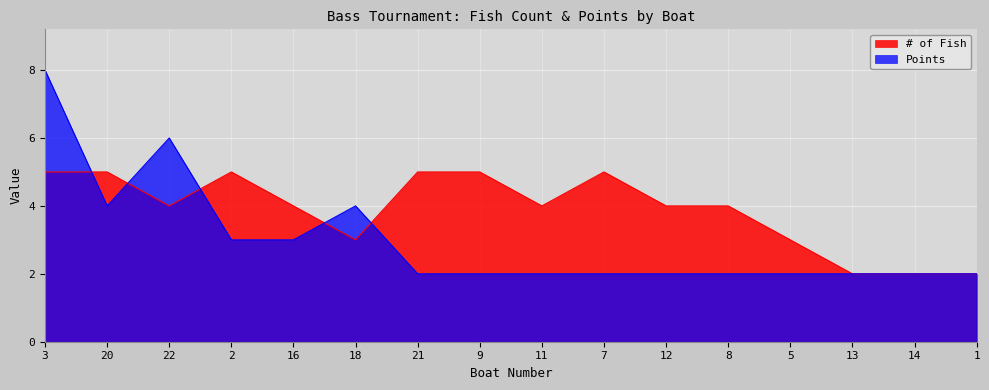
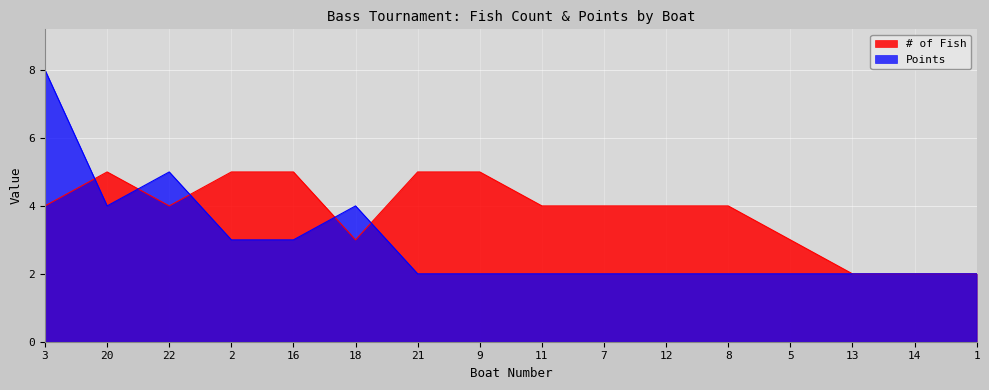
  {
    "# of Fish": {
-     "3": 5,
+     "3": 4,
      "20": 5,
      "22": 4,
      "2": 5,
-     "16": 4,
+     "16": 5,
      "18": 3,
      "21": 5,
      "9": 5,
      "11": 4,
-     "7": 5,
+     "7": 4,
      "12": 4,
      "8": 4,
      "5": 3
    },
    "Points": {
      "3": 8,
      "20": 4,
-     "22": 6,
+     "22": 5,
      "2": 3,
      "16": 3,
      "18": 4,
      "21": 2,
      "9": 2,
      "11": 2,
      "7": 2,
      "12": 2,
      "8": 2,
      "5": 2
    }
  }
